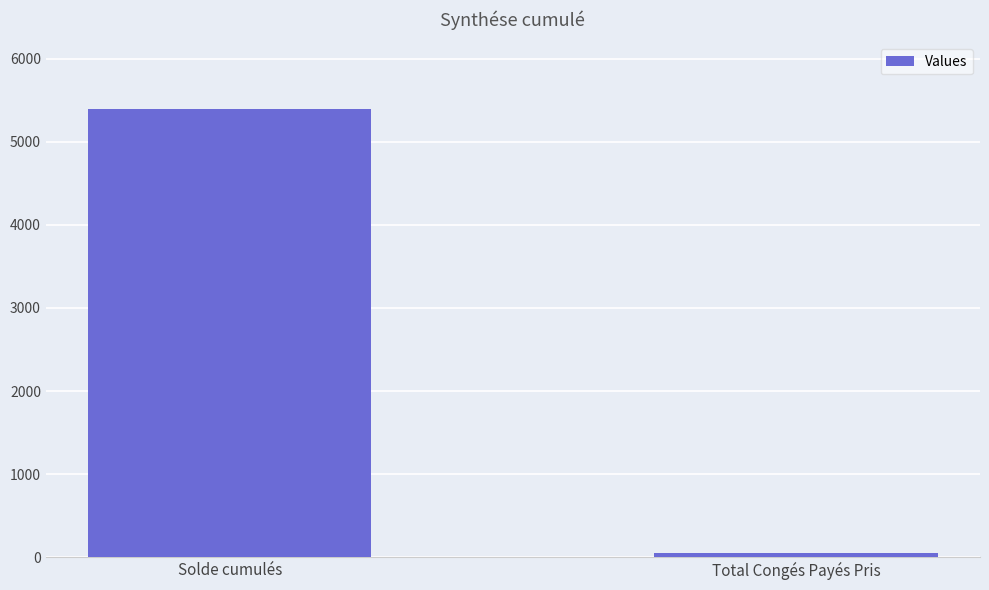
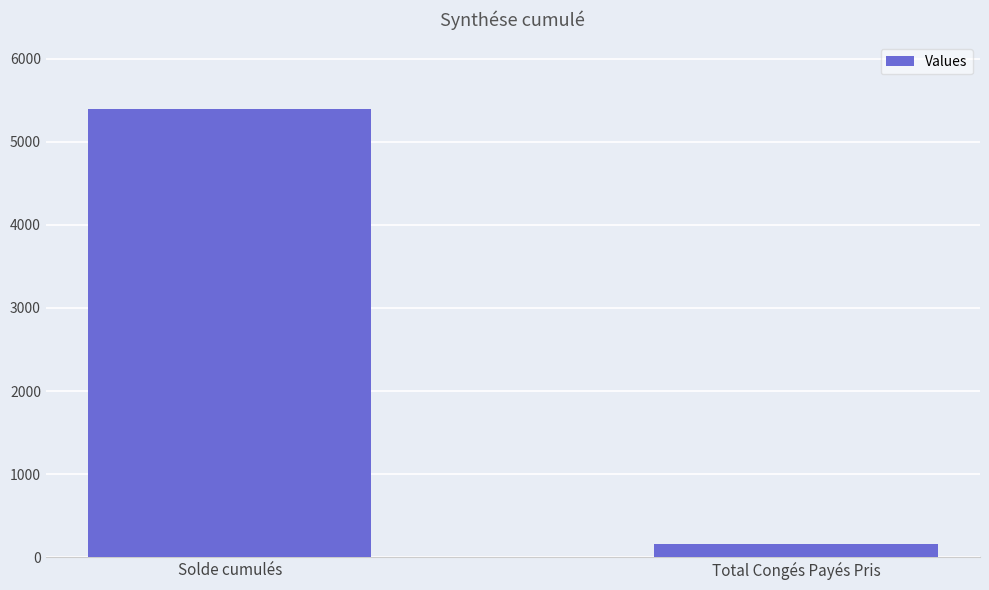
  {
    "Solde cumulés": 5400,
-   "Total Congés Payés Pris": 100
+   "Total Congés Payés Pris": 200
  }
